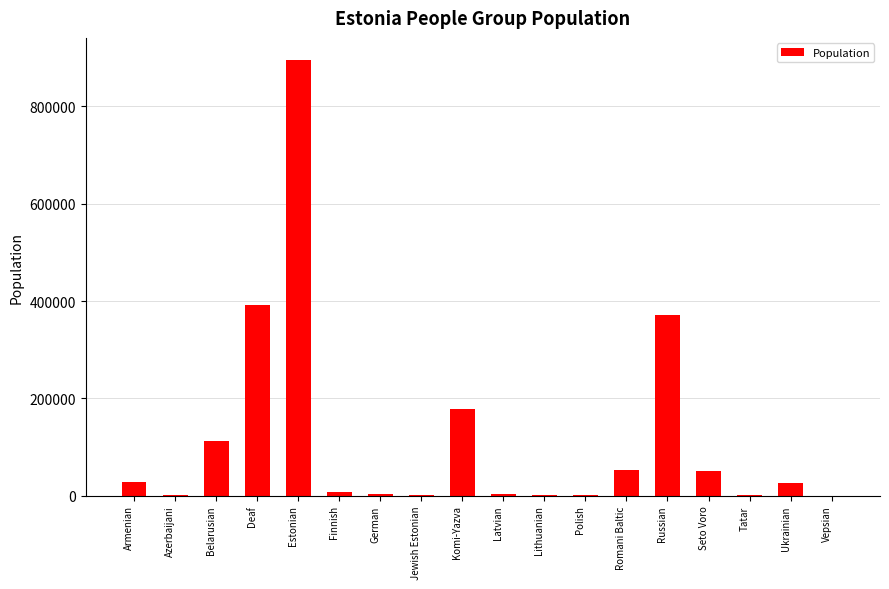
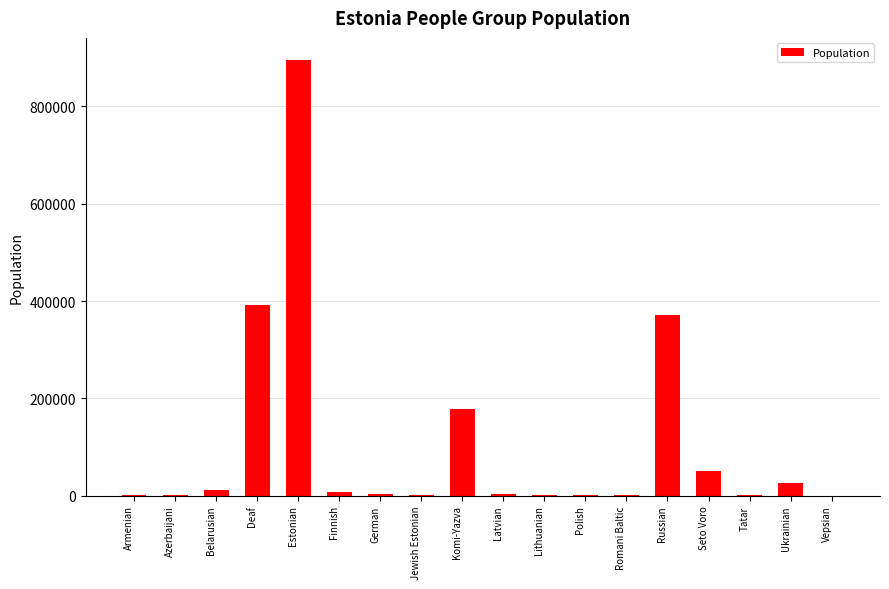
  {
-   "Armenian": 30000,
-   "Belarusian": 110000,
+   "Armenian": 0,
+   "Belarusian": 10000,
    "Deaf": 390000,
    "Estonian": 900000,
    "Finnish": 10000,
    "Komi-Yazva": 180000,
-   "Romani Baltic": 50000,
+   "Romani Baltic": 0,
    "Russian": 370000,
    "Seto Voro": 50000,
    "Ukrainian": 30000
  }
